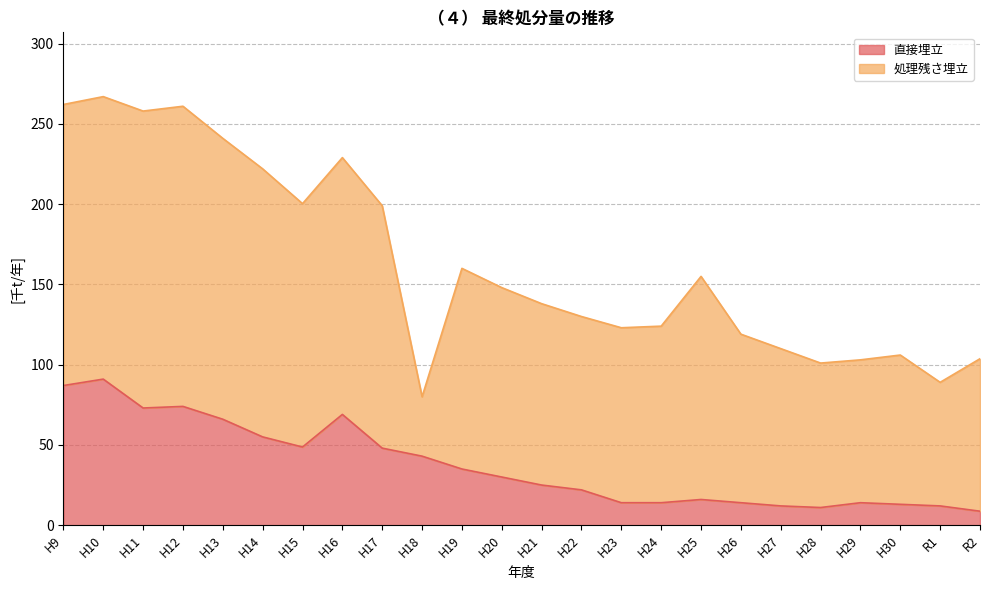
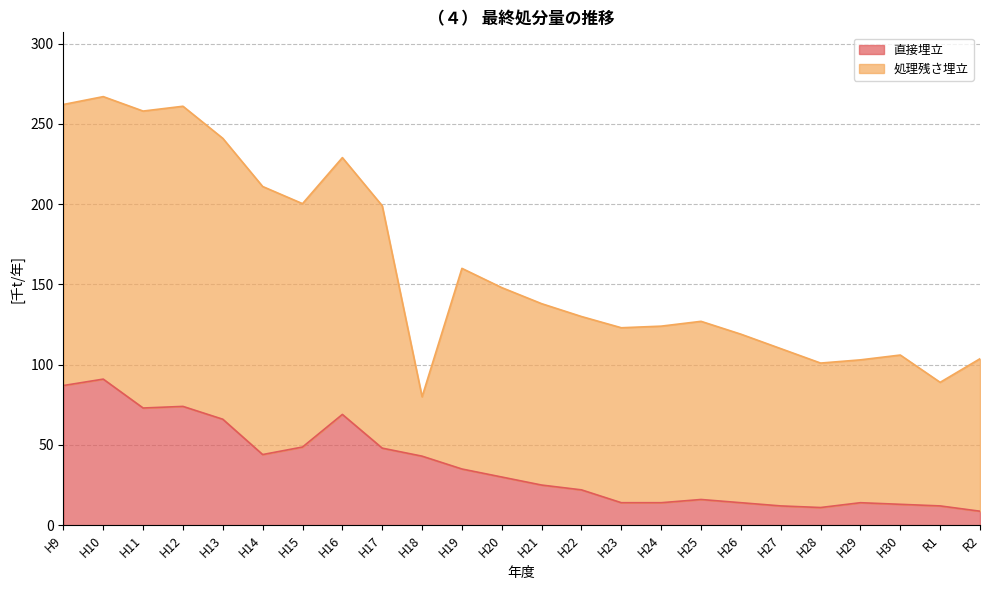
  {
    "直接埋立": {
      "H9": 87,
      "H10": 91,
      "H11": 73,
      "H12": 74,
      "H13": 66,
-     "H14": 55,
+     "H14": 44,
      "H15": 49,
      "H16": 69,
      "H17": 48,
      "H18": 43,
      "H19": 35,
      "H20": 30,
      "H21": 25,
      "H22": 22,
      "H23": 14,
      "H24": 14,
      "H25": 16,
      "H26": 14,
      "H27": 12,
      "H28": 11,
      "H29": 14,
      "H30": 13,
      "R1": 12,
      "R2": 9
    },
    "処理残さ埋立": {
      "H9": 175,
      "H10": 176,
      "H11": 185,
      "H12": 187,
      "H13": 175,
      "H14": 167,
      "H15": 152,
      "H16": 160,
      "H17": 151,
      "H18": 37,
      "H19": 125,
      "H20": 118,
      "H21": 113,
      "H22": 108,
      "H23": 109,
      "H24": 110,
-     "H25": 139,
+     "H25": 111,
      "H26": 105,
      "H27": 98,
      "H28": 90,
      "H29": 89,
      "H30": 93,
      "R1": 77,
      "R2": 95
    }
  }
